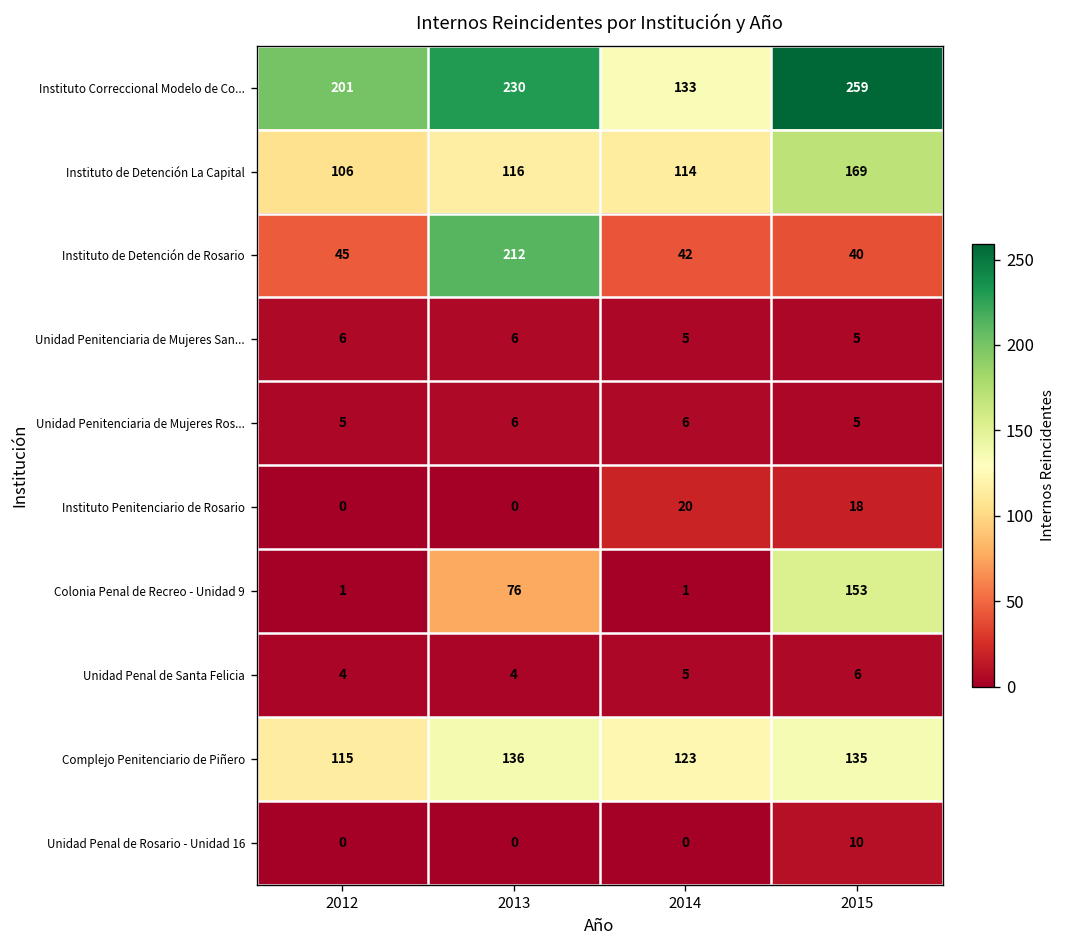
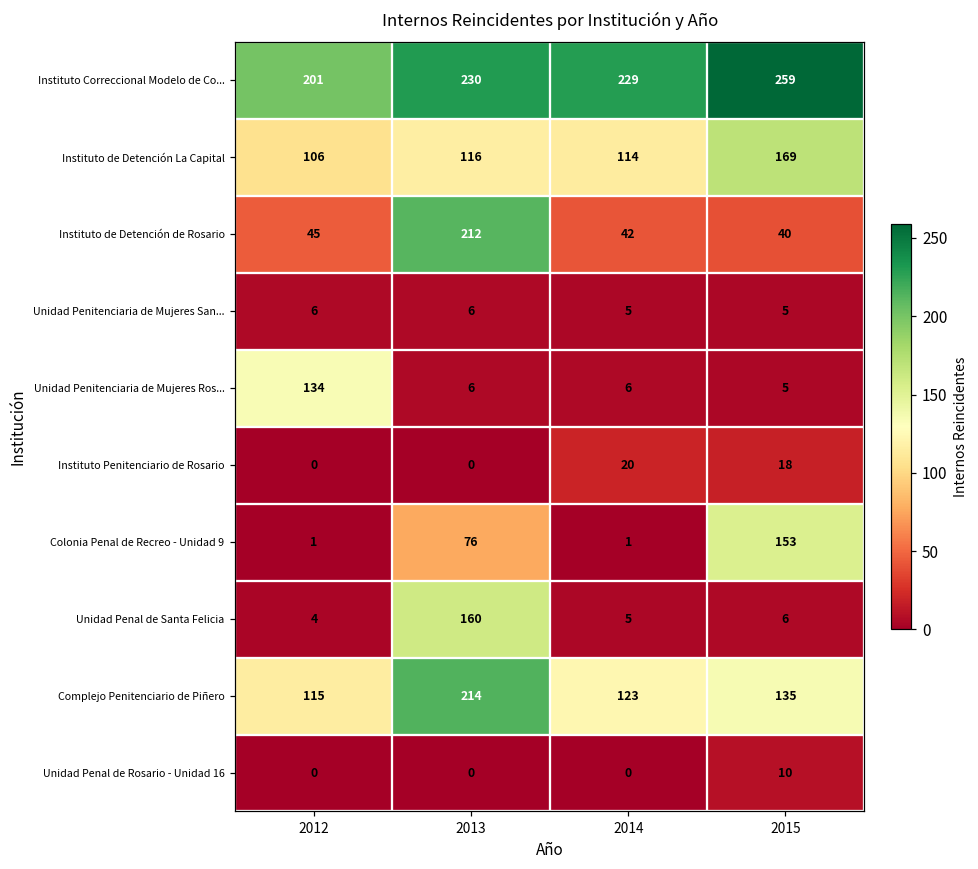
  {
    "Instituto Correccional Modelo de Co...": {
      "2012": 201,
      "2013": 230,
-     "2014": 133,
+     "2014": 229,
      "2015": 259
    },
    "Instituto de Detención La Capital": {
      "2012": 106,
      "2013": 116,
      "2014": 114,
      "2015": 169
    },
    "Instituto de Detención de Rosario": {
      "2012": 45,
      "2013": 212,
      "2014": 42,
      "2015": 40
    },
    "Unidad Penitenciaria de Mujeres San...": {
      "2012": 6,
      "2013": 6,
      "2014": 5,
      "2015": 5
    },
    "Unidad Penitenciaria de Mujeres Ros...": {
-     "2012": 5,
+     "2012": 134,
      "2013": 6,
      "2014": 6,
      "2015": 5
    },
    "Instituto Penitenciario de Rosario": {
      "2012": 0,
      "2013": 0,
      "2014": 20,
      "2015": 18
    },
    "Colonia Penal de Recreo - Unidad 9": {
      "2012": 1,
      "2013": 76,
      "2014": 1,
      "2015": 153
    },
    "Unidad Penal de Santa Felicia": {
      "2012": 4,
-     "2013": 4,
+     "2013": 160,
      "2014": 5,
      "2015": 6
    },
    "Complejo Penitenciario de Piñero": {
      "2012": 115,
-     "2013": 136,
+     "2013": 214,
      "2014": 123,
      "2015": 135
    },
    "Unidad Penal de Rosario - Unidad 16": {
      "2012": 0,
      "2013": 0,
      "2014": 0,
      "2015": 10
    }
  }
